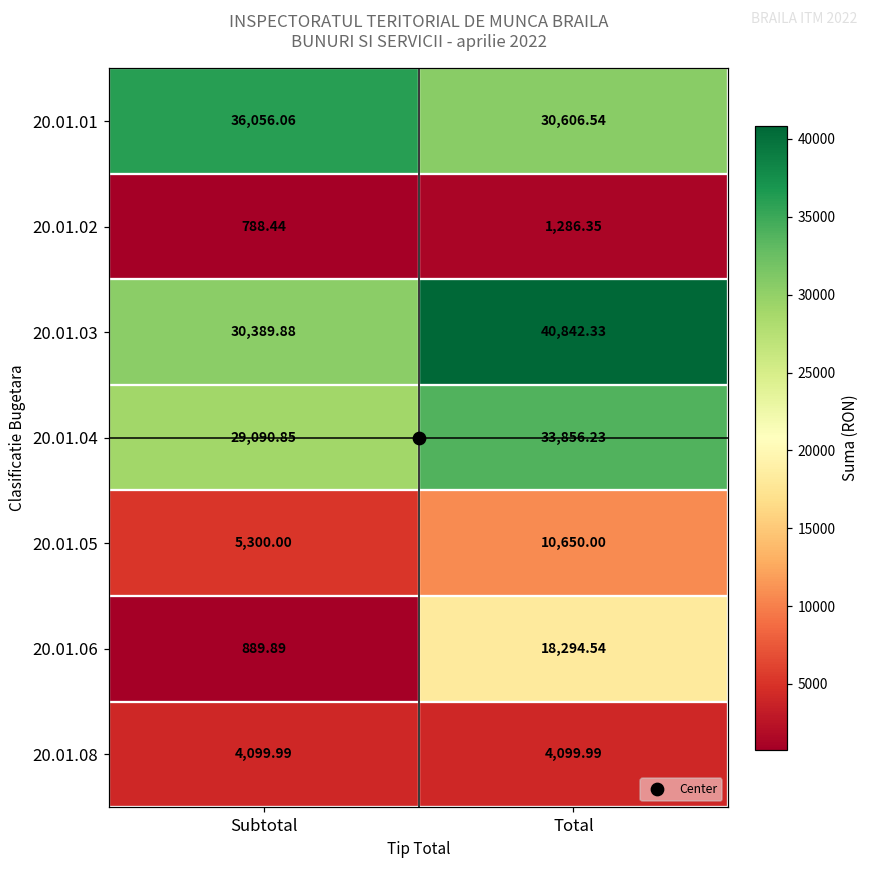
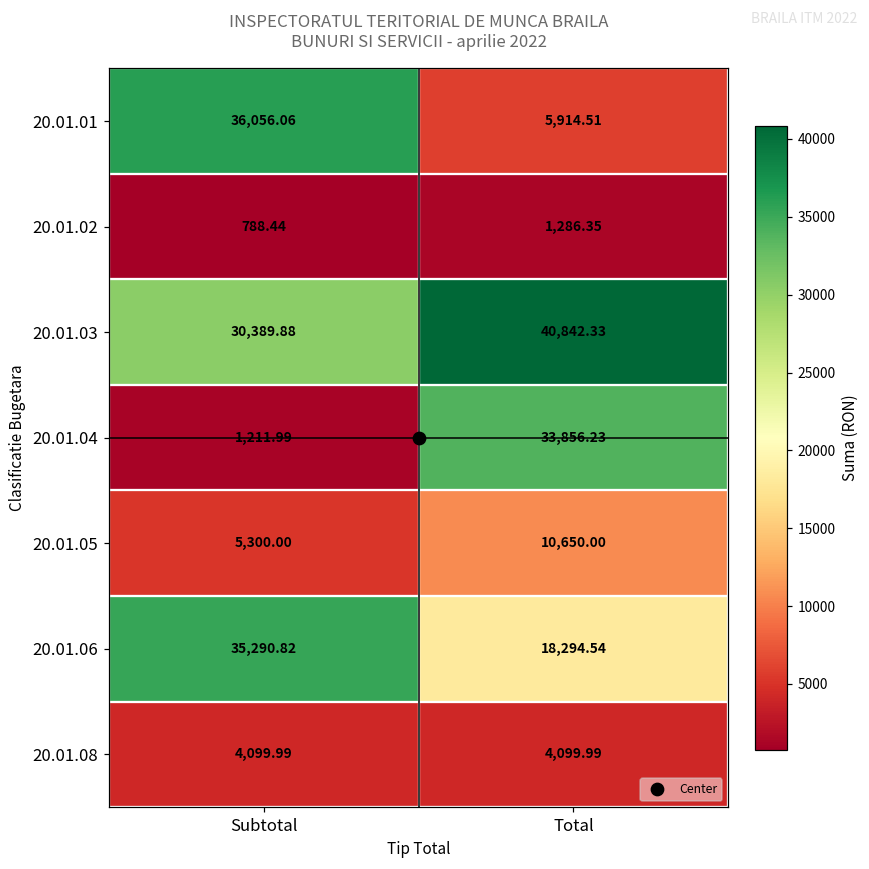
  {
    "20.01.01": {
      "Subtotal": "36,056.06",
-     "Total": "30,606.54"
+     "Total": "5,914.51"
    },
    "20.01.02": {
      "Subtotal": "788.44",
      "Total": "1,286.35"
    },
    "20.01.03": {
      "Subtotal": "30,389.88",
      "Total": "40,842.33"
    },
    "20.01.04": {
-     "Subtotal": "29,090.85",
+     "Subtotal": "1,211.99",
      "Total": "33,856.23"
    },
    "20.01.05": {
      "Subtotal": "5,300.00",
      "Total": "10,650.00"
    },
    "20.01.06": {
-     "Subtotal": "889.89",
+     "Subtotal": "35,290.82",
      "Total": "18,294.54"
    },
    "20.01.08": {
      "Subtotal": "4,099.99",
      "Total": "4,099.99"
    }
  }
